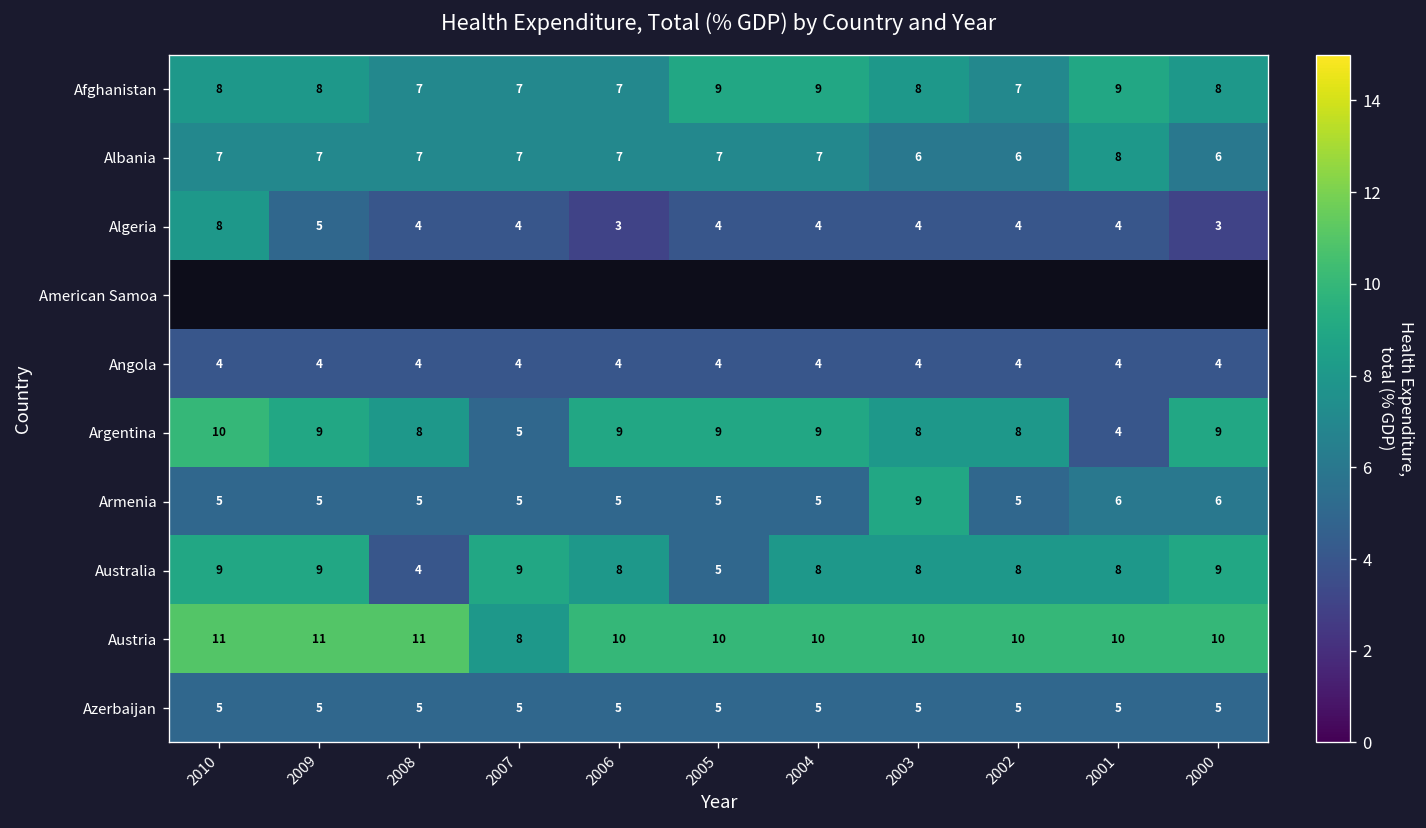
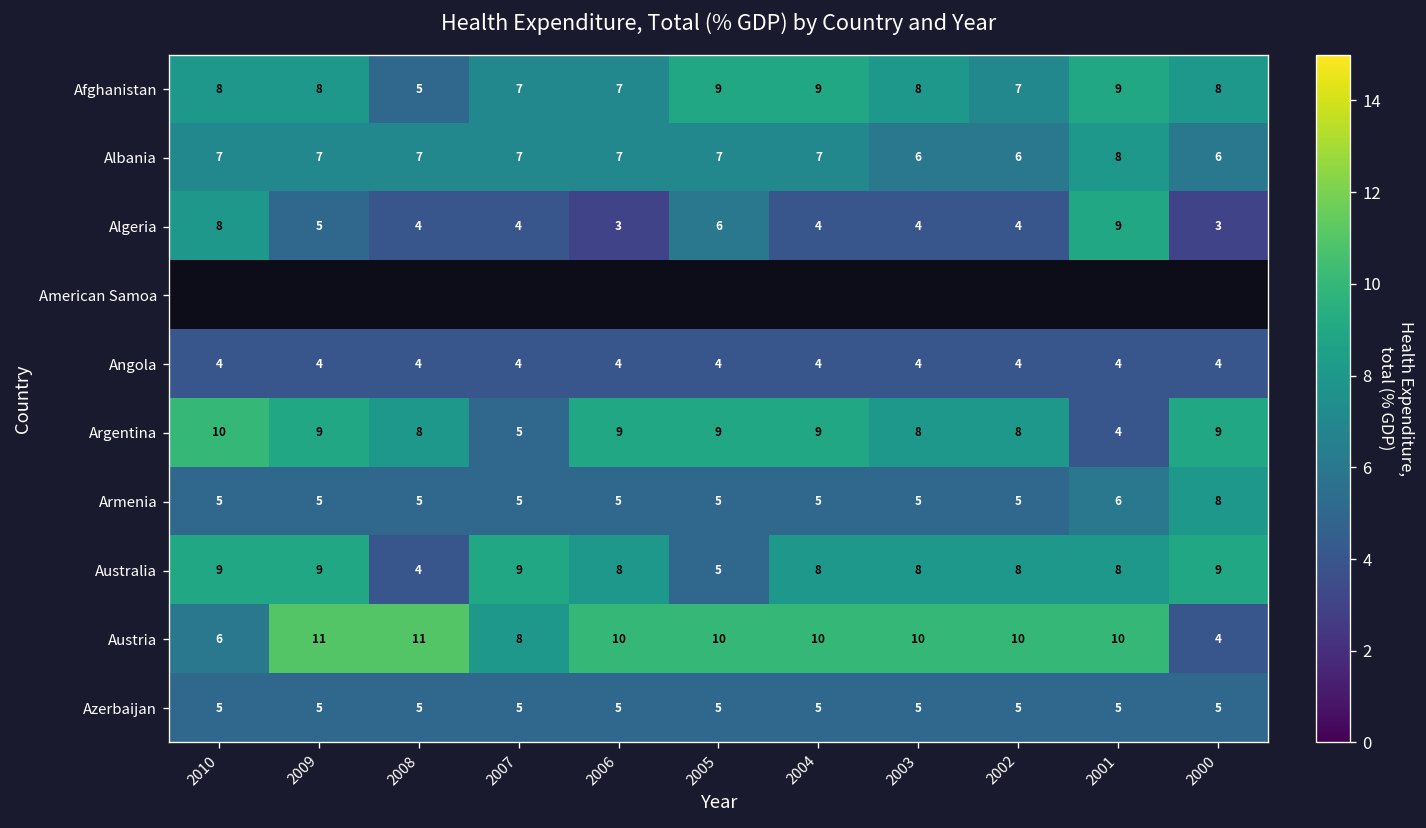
  {
    "Afghanistan": {
      "2010": 8,
      "2009": 8,
-     "2008": 7,
+     "2008": 5,
      "2007": 7,
      "2006": 7,
      "2005": 9,
      "2004": 9,
      "2003": 8,
      "2002": 7,
      "2001": 9,
      "2000": 8
    },
    "Albania": {
      "2010": 7,
      "2009": 7,
      "2008": 7,
      "2007": 7,
      "2006": 7,
      "2005": 7,
      "2004": 7,
      "2003": 6,
      "2002": 6,
      "2001": 8,
      "2000": 6
    },
    "Algeria": {
      "2010": 8,
      "2009": 5,
      "2008": 4,
      "2007": 4,
      "2006": 3,
-     "2005": 4,
+     "2005": 6,
      "2004": 4,
      "2003": 4,
      "2002": 4,
-     "2001": 4,
+     "2001": 9,
      "2000": 3
    },
    "Angola": {
      "2010": 4,
      "2009": 4,
      "2008": 4,
      "2007": 4,
      "2006": 4,
      "2005": 4,
      "2004": 4,
      "2003": 4,
      "2002": 4,
      "2001": 4,
      "2000": 4
    },
    "Argentina": {
      "2010": 10,
      "2009": 9,
      "2008": 8,
      "2007": 5,
      "2006": 9,
      "2005": 9,
      "2004": 9,
      "2003": 8,
      "2002": 8,
      "2001": 4,
      "2000": 9
    },
    "Armenia": {
      "2010": 5,
      "2009": 5,
      "2008": 5,
      "2007": 5,
      "2006": 5,
      "2005": 5,
      "2004": 5,
-     "2003": 9,
+     "2003": 5,
      "2002": 5,
      "2001": 6,
-     "2000": 6
+     "2000": 8
    },
    "Australia": {
      "2010": 9,
      "2009": 9,
      "2008": 4,
      "2007": 9,
      "2006": 8,
      "2005": 5,
      "2004": 8,
      "2003": 8,
      "2002": 8,
      "2001": 8,
      "2000": 9
    },
    "Austria": {
-     "2010": 11,
+     "2010": 6,
      "2009": 11,
      "2008": 11,
      "2007": 8,
      "2006": 10,
      "2005": 10,
      "2004": 10,
      "2003": 10,
      "2002": 10,
      "2001": 10,
-     "2000": 10
+     "2000": 4
    },
    "Azerbaijan": {
      "2010": 5,
      "2009": 5,
      "2008": 5,
      "2007": 5,
      "2006": 5,
      "2005": 5,
      "2004": 5,
      "2003": 5,
      "2002": 5,
      "2001": 5,
      "2000": 5
    }
  }
